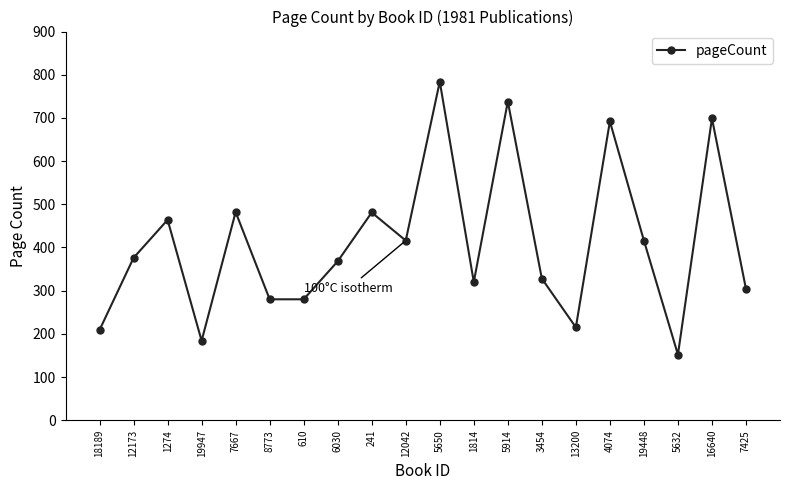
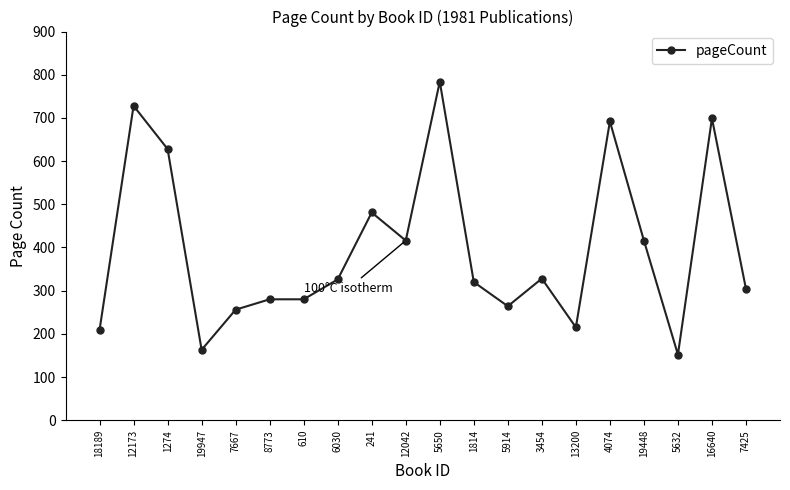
  {
    "18189": 210,
-   "12173": 380,
-   "1274": 460,
-   "19947": 180,
-   "7667": 480,
+   "12173": 730,
+   "1274": 630,
+   "19947": 160,
+   "7667": 260,
    "8773": 280,
    "610": 280,
-   "6030": 370,
+   "6030": 330,
    "241": 480,
    "12042": 420,
    "5650": 780,
    "1814": 320,
-   "5914": 740,
+   "5914": 260,
    "3454": 330,
    "13200": 220,
    "4074": 690,
    "19448": 420,
    "5632": 150,
    "16640": 700,
    "7425": 300
  }
